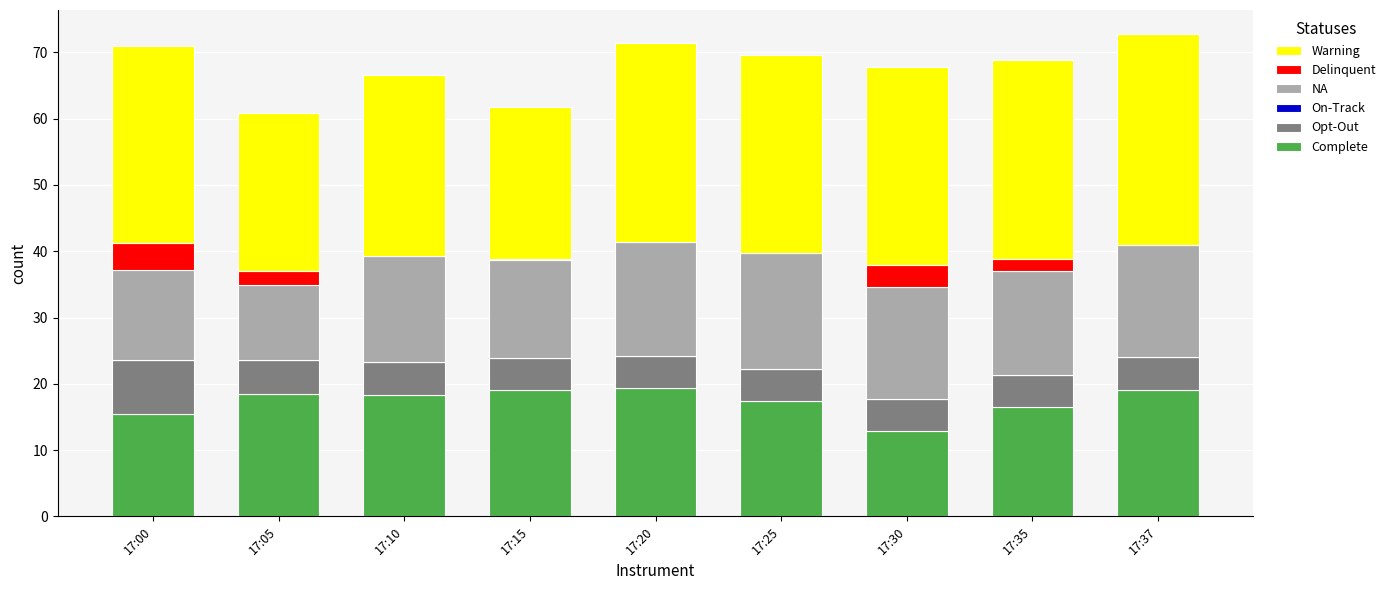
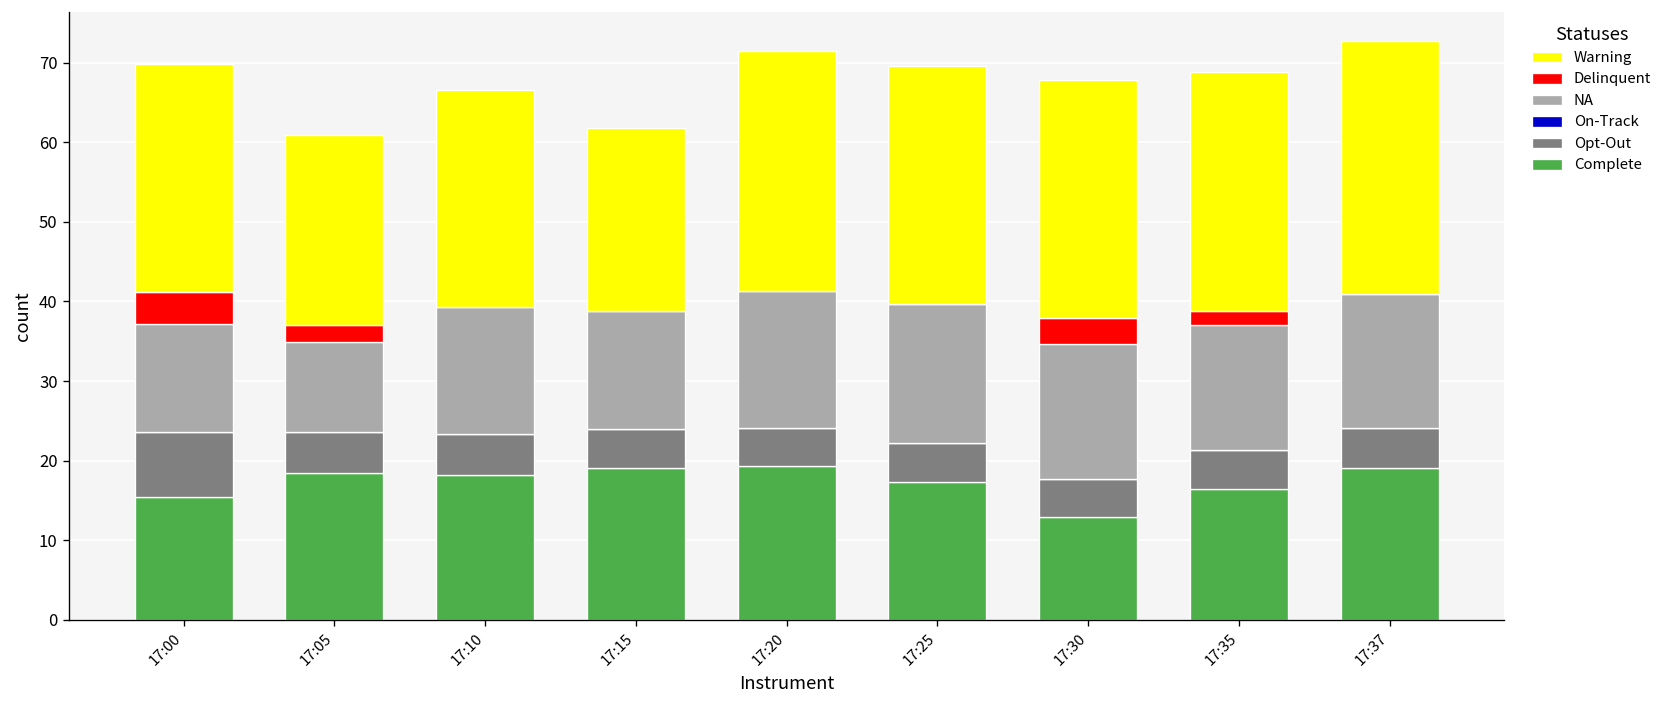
  {
    "Complete": {
      "17:00": 15,
      "17:05": 19,
      "17:10": 18,
      "17:15": 19,
      "17:20": 19,
      "17:25": 17,
      "17:30": 13,
      "17:35": 16,
      "17:37": 19
    },
    "NA": {
      "17:00": 14,
      "17:05": 11,
      "17:10": 16,
      "17:15": 15,
      "17:20": 17,
      "17:25": 18,
      "17:30": 17,
      "17:35": 16,
      "17:37": 17
    },
    "Delinquent": {
      "17:00": 4,
      "17:05": 2,
      "17:10": 0,
      "17:20": 0,
      "17:25": 0,
      "17:30": 3,
      "17:35": 2,
      "17:37": 0
    },
    "Warning": {
-     "17:00": 30,
+     "17:00": 29,
      "17:05": 24,
      "17:10": 27,
      "17:15": 23,
      "17:20": 30,
      "17:25": 30,
      "17:30": 30,
      "17:35": 30,
      "17:37": 32
    }
  }
